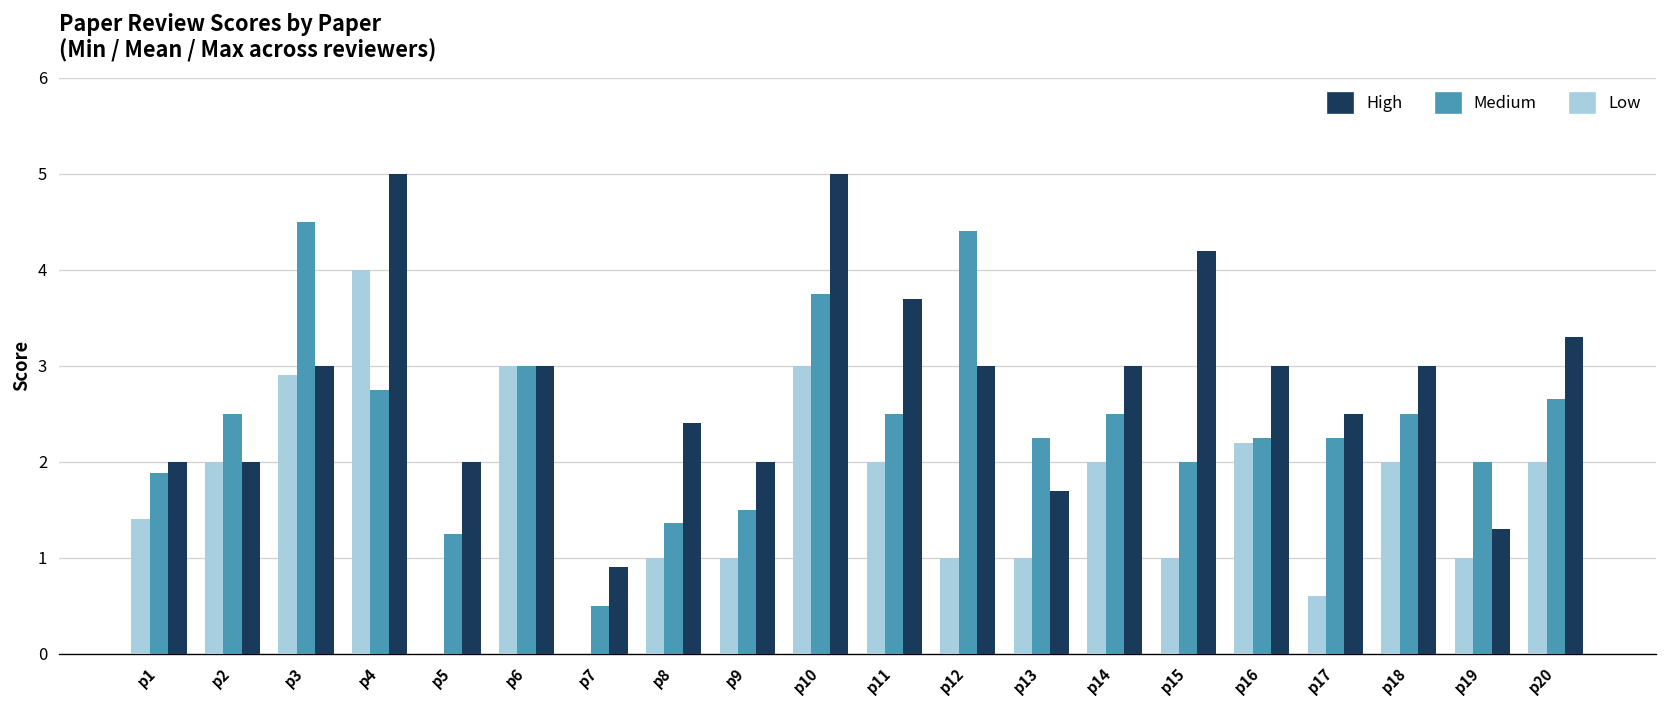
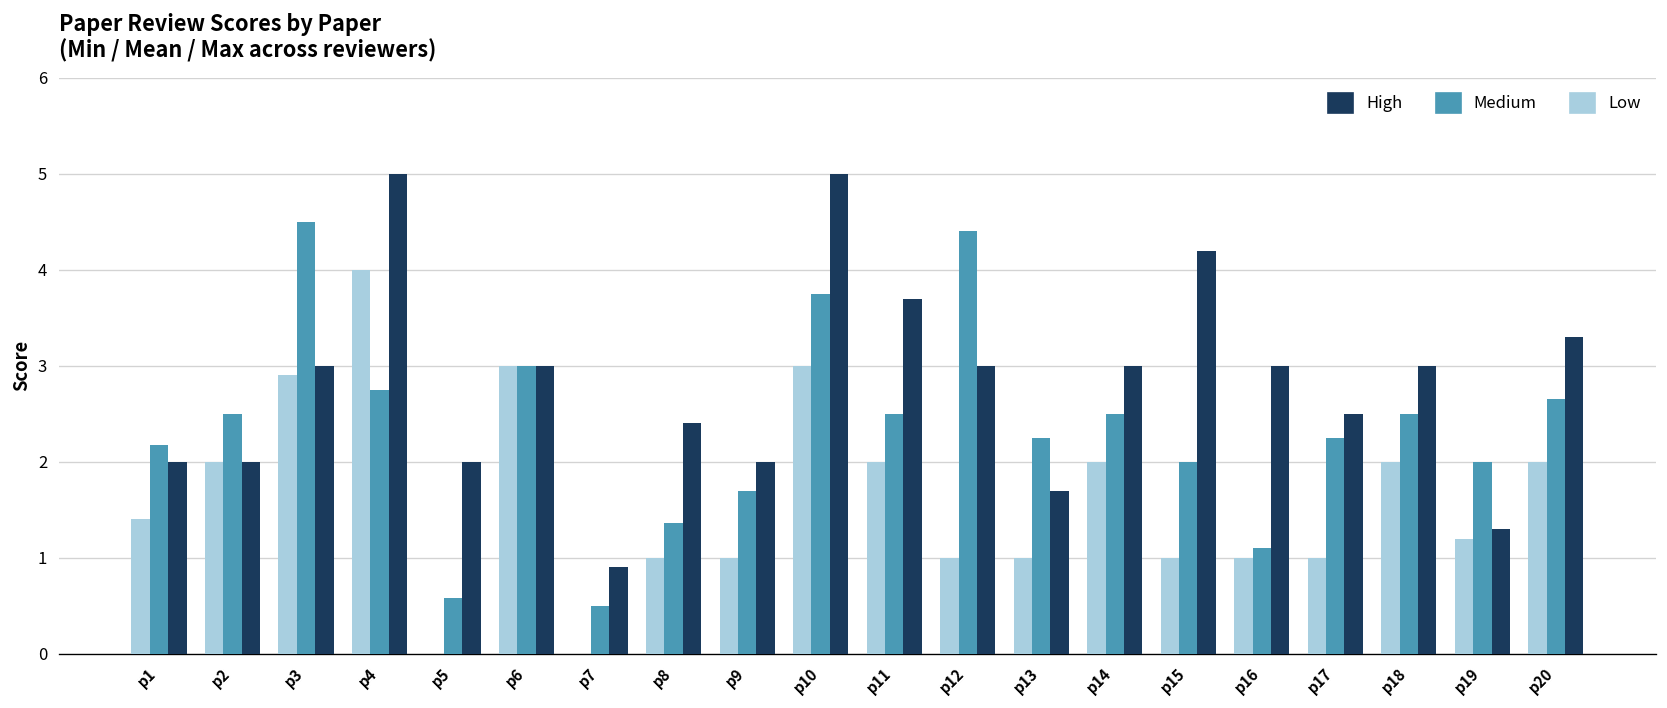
  {
    "Low": {
      "p1": 1.4,
      "p2": 2.0,
      "p3": 2.9,
      "p4": 4.0,
      "p5": 0.0,
      "p6": 3.0,
      "p7": 0.0,
      "p8": 1.0,
      "p9": 1.0,
      "p10": 3.0,
      "p11": 2.0,
      "p12": 1.0,
      "p13": 1.0,
      "p14": 2.0,
      "p15": 1.0,
-     "p16": 2.2,
-     "p17": 0.6,
+     "p16": 1.0,
+     "p17": 1.0,
      "p18": 2.0,
-     "p19": 1.0,
+     "p19": 1.2,
      "p20": 2.0
    },
    "Medium": {
-     "p1": 1.9,
+     "p1": 2.2,
      "p2": 2.5,
      "p3": 4.5,
      "p4": 2.8,
-     "p5": 1.3,
+     "p5": 0.6,
      "p6": 3.0,
      "p7": 0.5,
      "p8": 1.4,
-     "p9": 1.5,
+     "p9": 1.7,
      "p10": 3.8,
      "p11": 2.5,
      "p12": 4.4,
      "p13": 2.3,
      "p14": 2.5,
      "p15": 2.0,
-     "p16": 2.3,
+     "p16": 1.1,
      "p17": 2.3,
      "p18": 2.5,
      "p19": 2.0,
      "p20": 2.7
    },
    "High": {
      "p1": 2.0,
      "p2": 2.0,
      "p3": 3.0,
      "p4": 5.0,
      "p5": 2.0,
      "p6": 3.0,
      "p7": 0.9,
      "p8": 2.4,
      "p9": 2.0,
      "p10": 5.0,
      "p11": 3.7,
      "p12": 3.0,
      "p13": 1.7,
      "p14": 3.0,
      "p15": 4.2,
      "p16": 3.0,
      "p17": 2.5,
      "p18": 3.0,
      "p19": 1.3,
      "p20": 3.3
    }
  }
